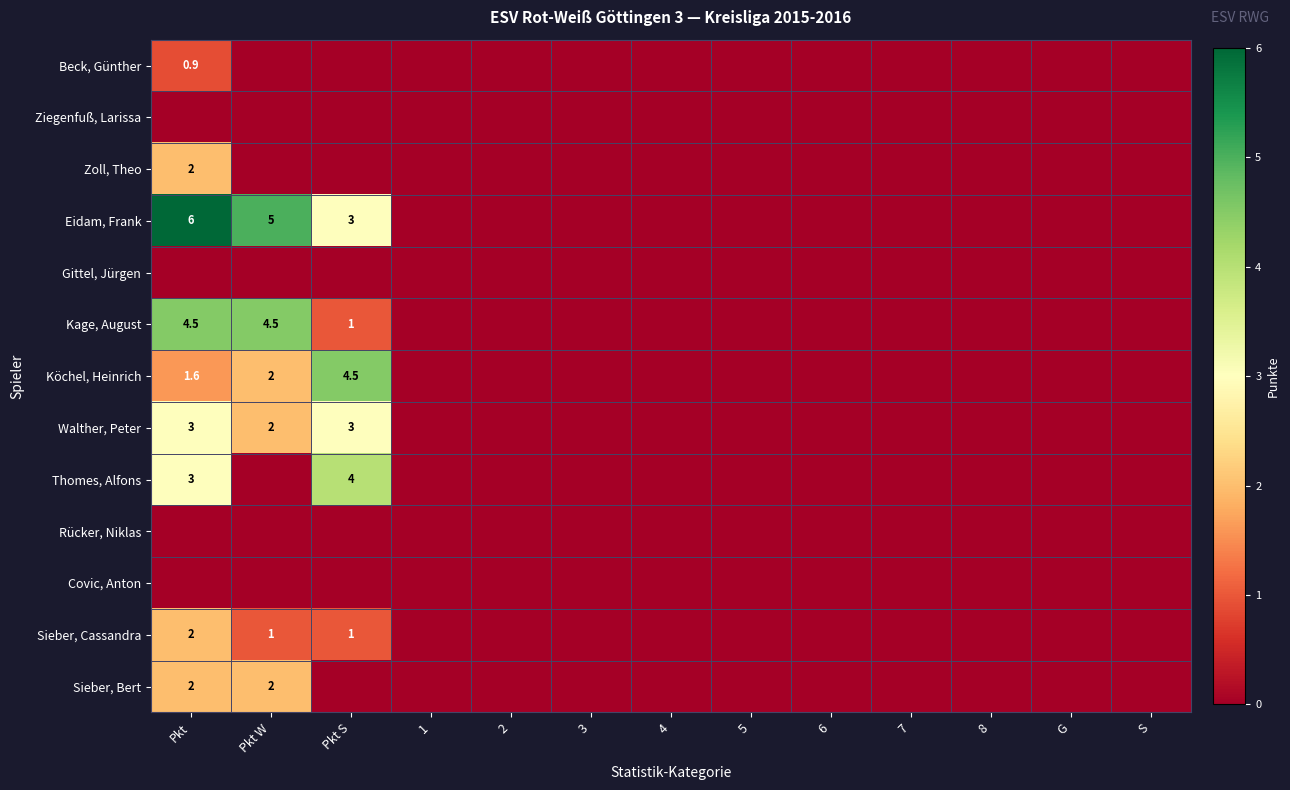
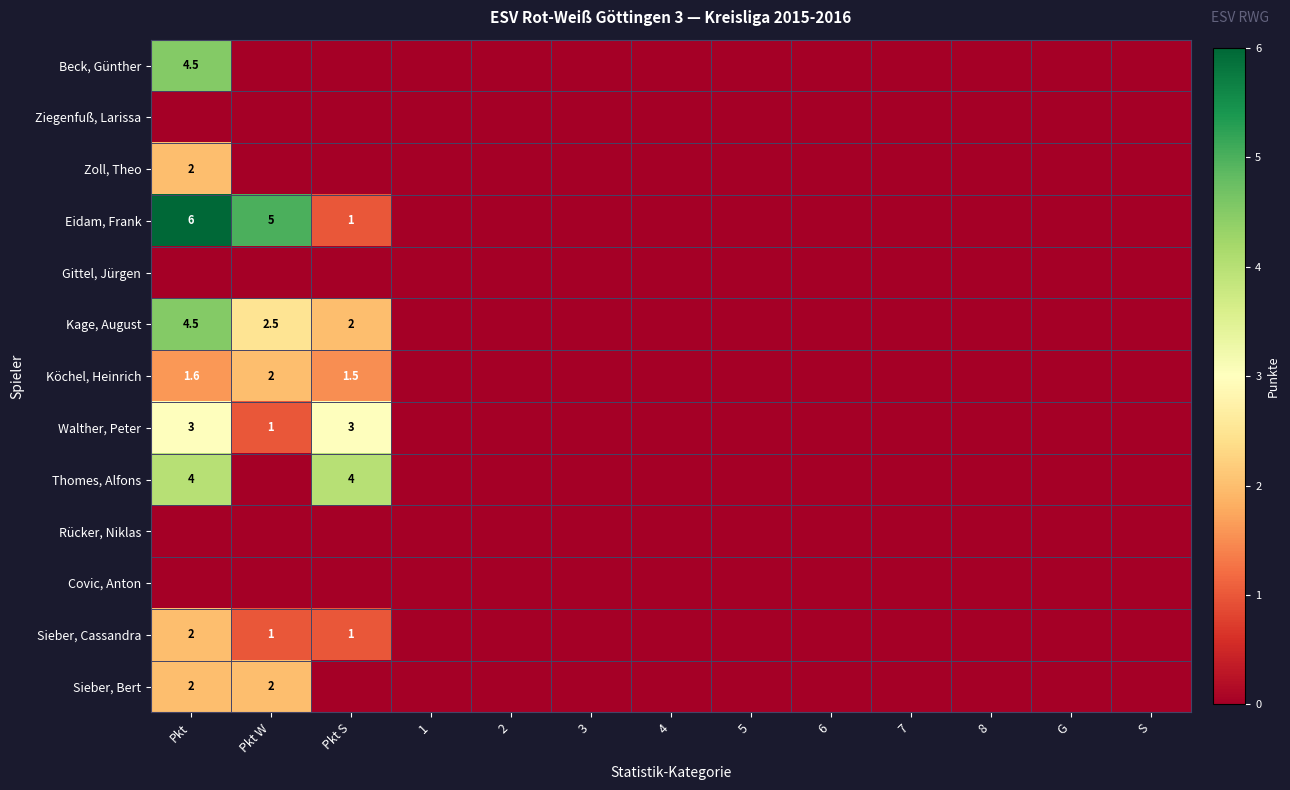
  {
    "Beck, Günther": {
-     "Pkt": 0.9
+     "Pkt": 4.5
    },
    "Zoll, Theo": {
      "Pkt": 2
    },
    "Eidam, Frank": {
      "Pkt": 6,
      "Pkt W": 5,
-     "Pkt S": 3
+     "Pkt S": 1
    },
    "Kage, August": {
      "Pkt": 4.5,
-     "Pkt W": 4.5,
-     "Pkt S": 1
+     "Pkt W": 2.5,
+     "Pkt S": 2
    },
    "Köchel, Heinrich": {
      "Pkt": 1.6,
      "Pkt W": 2,
-     "Pkt S": 4.5
+     "Pkt S": 1.5
    },
    "Walther, Peter": {
      "Pkt": 3,
-     "Pkt W": 2,
+     "Pkt W": 1,
      "Pkt S": 3
    },
    "Thomes, Alfons": {
-     "Pkt": 3,
+     "Pkt": 4,
      "Pkt S": 4
    },
    "Sieber, Cassandra": {
      "Pkt": 2,
      "Pkt W": 1,
      "Pkt S": 1
    },
    "Sieber, Bert": {
      "Pkt": 2,
      "Pkt W": 2
    }
  }
